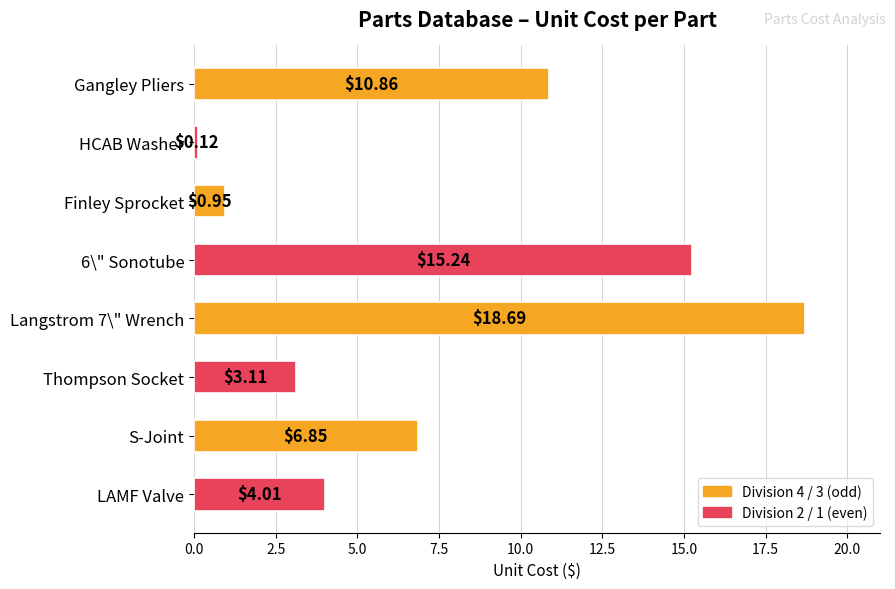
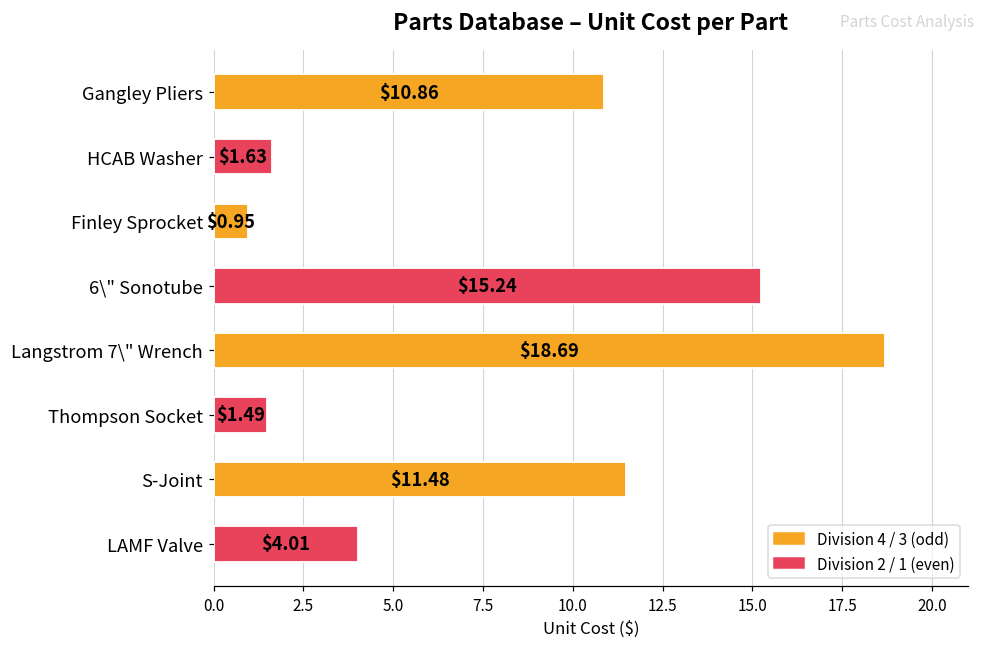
  {
    "Gangley Pliers": "$10.86",
-   "HCAB Washer": "$0.12",
+   "HCAB Washer": "$1.63",
    "Finley Sprocket": "$0.95",
    "6\\\" Sonotube": "$15.24",
    "Langstrom 7\\\" Wrench": "$18.69",
-   "Thompson Socket": "$3.11",
-   "S-Joint": "$6.85",
+   "Thompson Socket": "$1.49",
+   "S-Joint": "$11.48",
    "LAMF Valve": "$4.01"
  }
